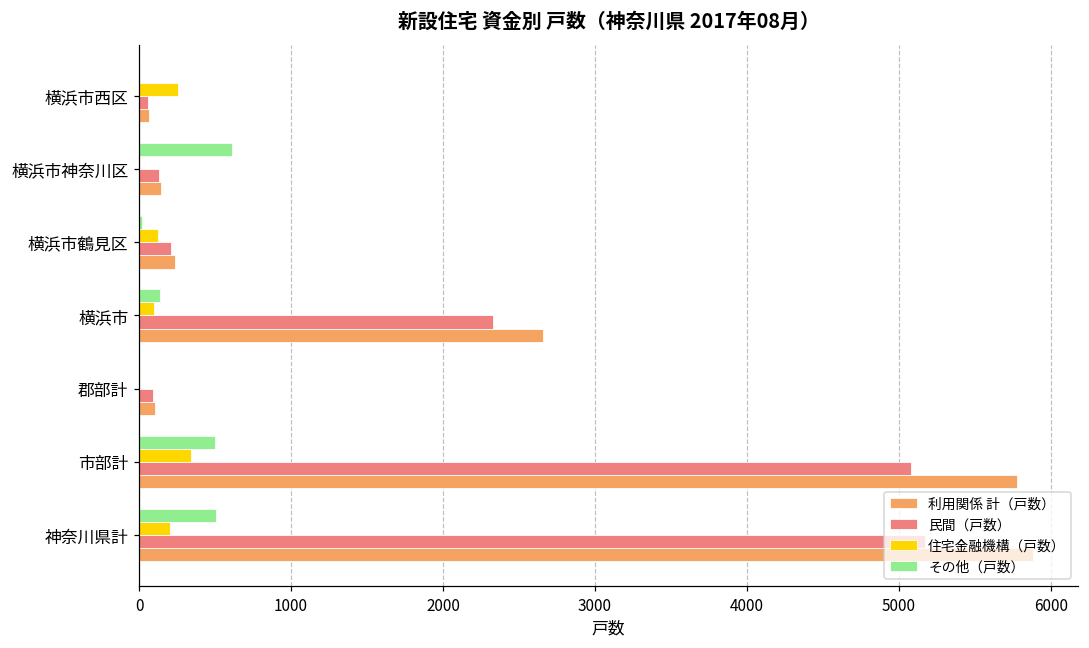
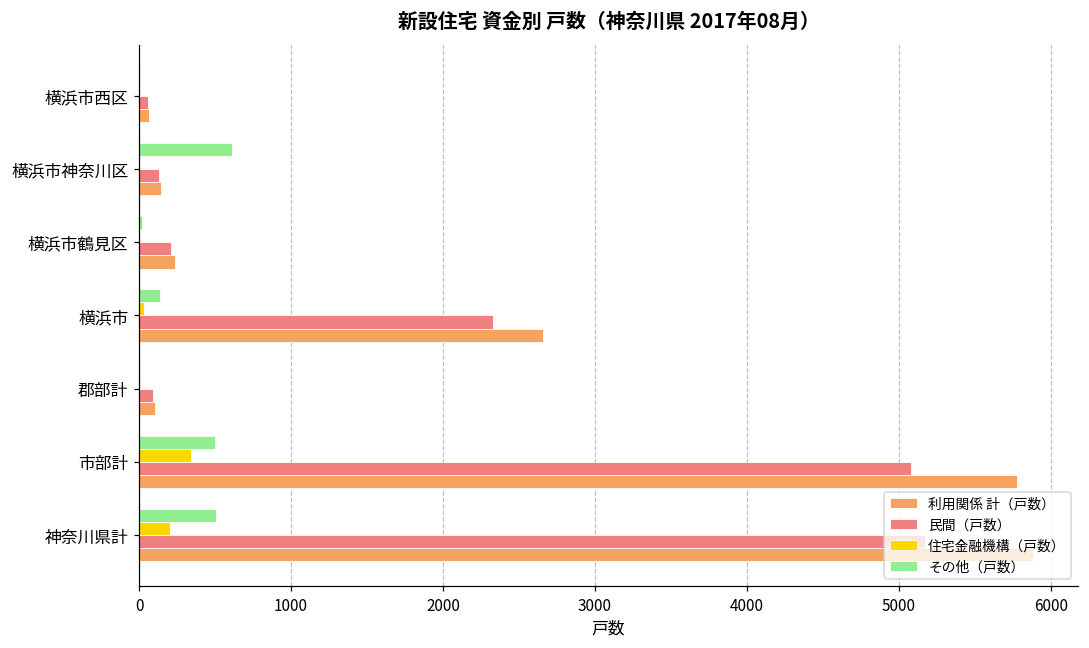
  {
    "住宅金融機構（戸数）": {
-     "横浜市西区": 250,
-     "横浜市鶴見区": 130,
-     "横浜市": 100,
+     "横浜市西区": 0,
+     "横浜市鶴見区": 0,
+     "横浜市": 30,
      "市部計": 340,
      "神奈川県計": 210
    },
    "その他（戸数）": {
      "横浜市神奈川区": 610,
      "横浜市鶴見区": 20,
      "横浜市": 140,
      "市部計": 500,
      "神奈川県計": 510
    }
  }
